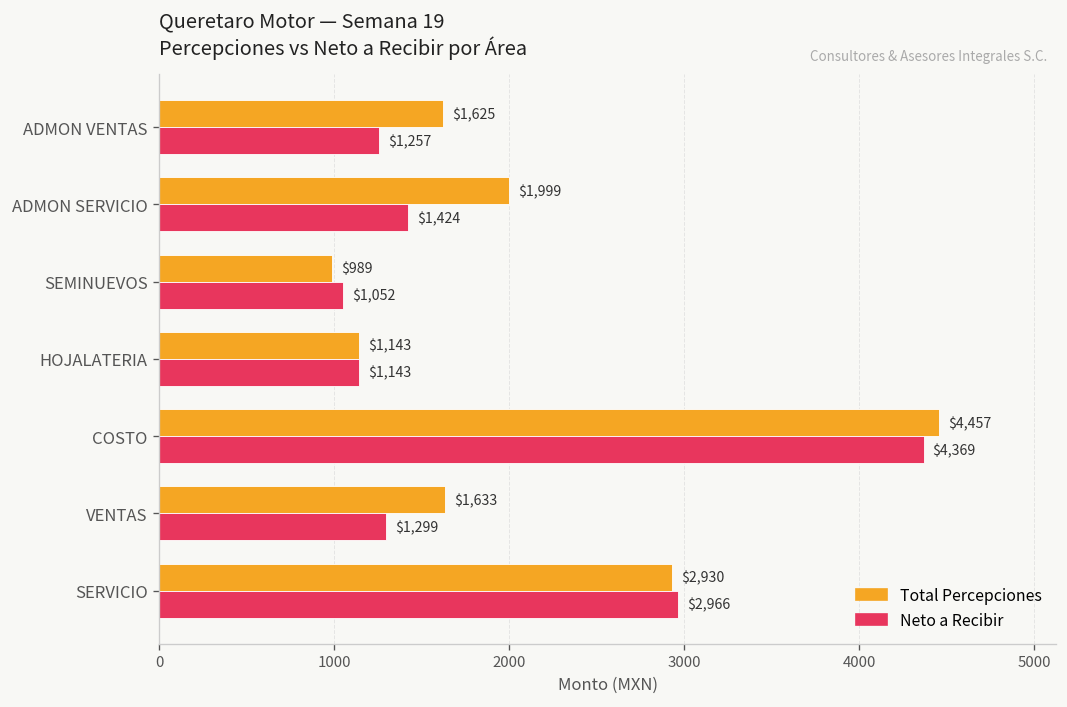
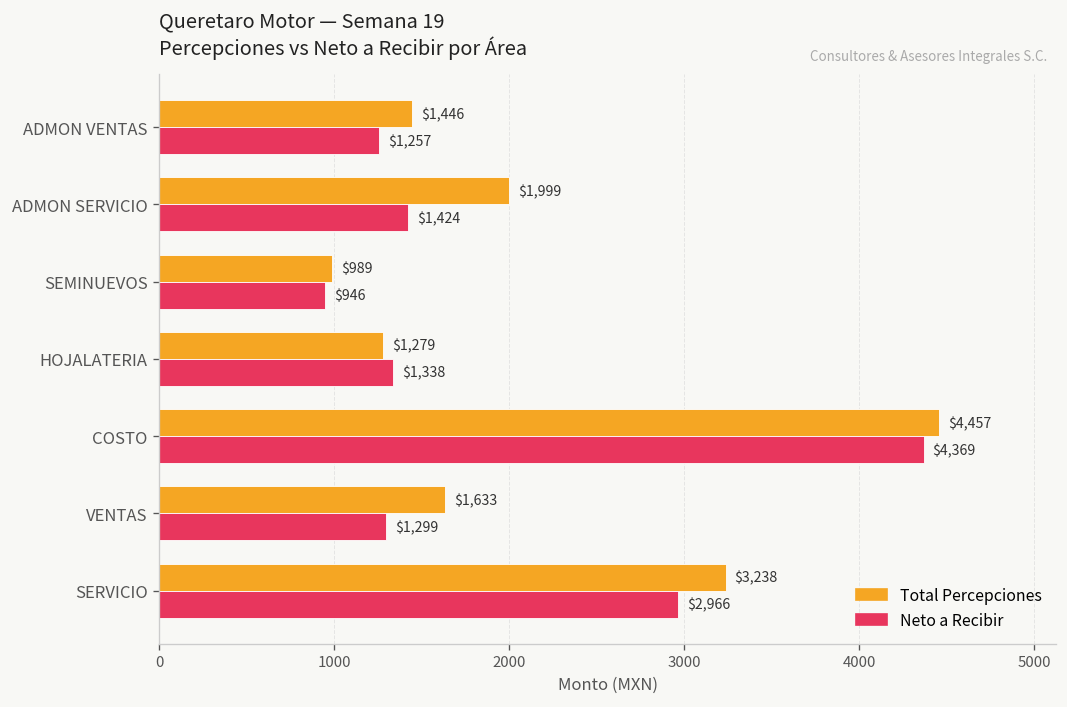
  {
    "Total Percepciones": {
-     "ADMON VENTAS": "$1,625",
+     "ADMON VENTAS": "$1,446",
      "ADMON SERVICIO": "$1,999",
      "SEMINUEVOS": "$989",
-     "HOJALATERIA": "$1,143",
+     "HOJALATERIA": "$1,279",
      "COSTO": "$4,457",
      "VENTAS": "$1,633",
-     "SERVICIO": "$2,930"
+     "SERVICIO": "$3,238"
    },
    "Neto a Recibir": {
      "ADMON VENTAS": "$1,257",
      "ADMON SERVICIO": "$1,424",
-     "SEMINUEVOS": "$1,052",
-     "HOJALATERIA": "$1,143",
+     "SEMINUEVOS": "$946",
+     "HOJALATERIA": "$1,338",
      "COSTO": "$4,369",
      "VENTAS": "$1,299",
      "SERVICIO": "$2,966"
    }
  }
